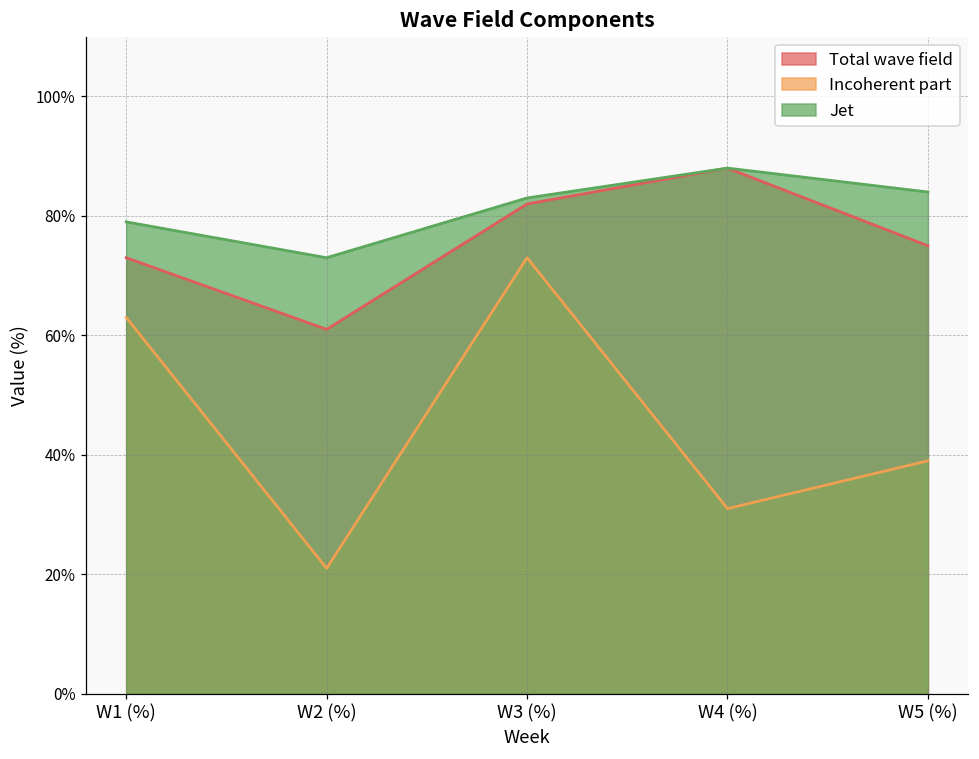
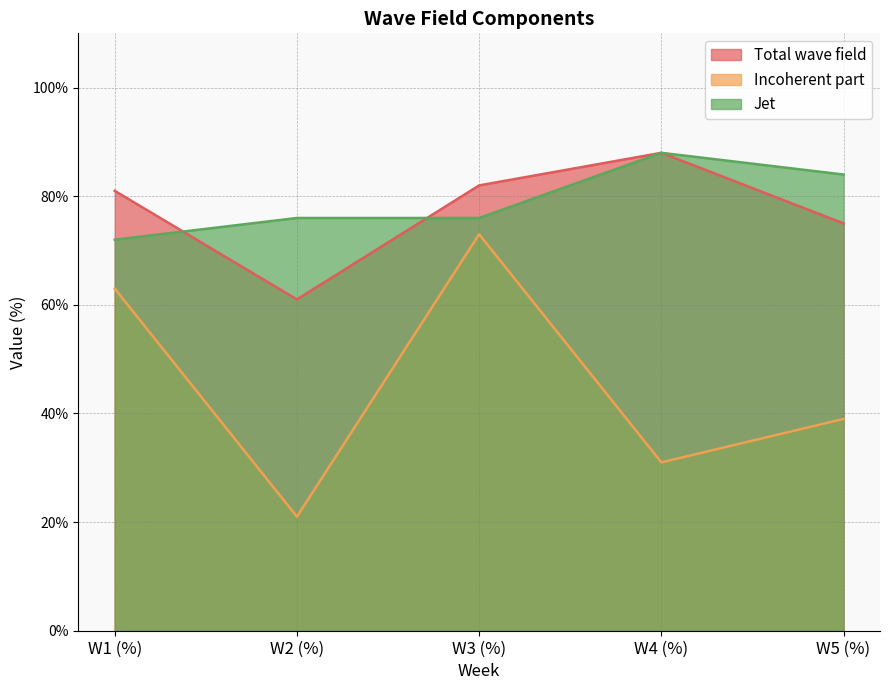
  {
    "Total wave field": {
-     "W1 (%)": "73%",
+     "W1 (%)": "81%",
      "W2 (%)": "61%",
      "W3 (%)": "82%",
      "W5 (%)": "75%"
    },
    "Incoherent part": {
      "W1 (%)": "63%",
      "W2 (%)": "21%",
      "W3 (%)": "73%",
      "W4 (%)": "31%",
      "W5 (%)": "39%"
    },
    "Jet": {
-     "W1 (%)": "79%",
-     "W2 (%)": "73%",
-     "W3 (%)": "83%",
+     "W1 (%)": "72%",
+     "W2 (%)": "76%",
+     "W3 (%)": "76%",
      "W5 (%)": "84%"
    }
  }
